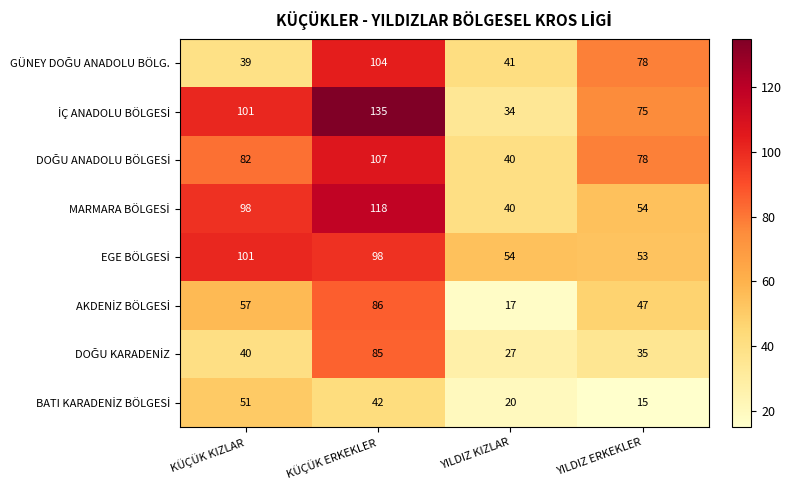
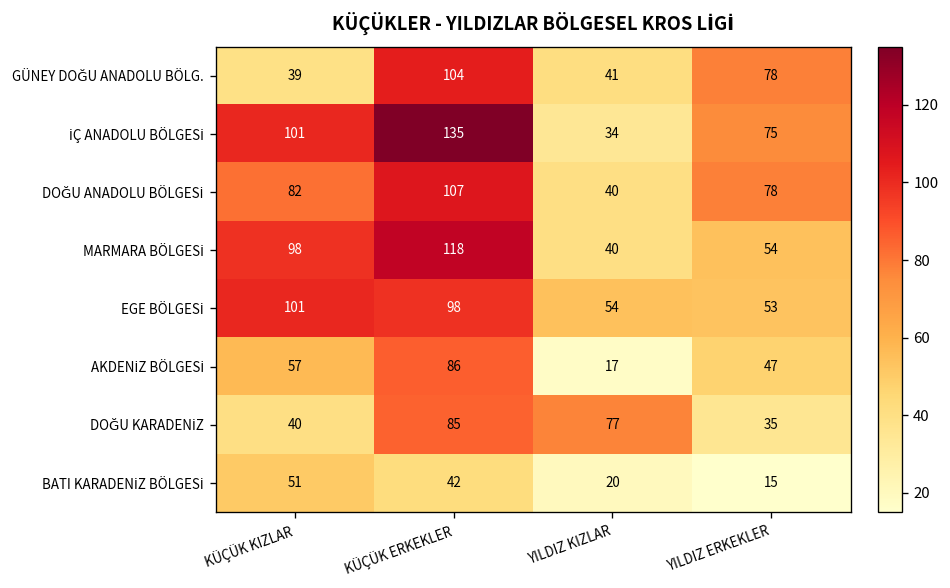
  {
    "GÜNEY DOĞU ANADOLU BÖLG.": {
      "KÜÇÜK KIZLAR": 39,
      "KÜÇÜK ERKEKLER": 104,
      "YILDIZ KIZLAR": 41,
      "YILDIZ ERKEKLER": 78
    },
    "İÇ ANADOLU BÖLGESİ": {
      "KÜÇÜK KIZLAR": 101,
      "KÜÇÜK ERKEKLER": 135,
      "YILDIZ KIZLAR": 34,
      "YILDIZ ERKEKLER": 75
    },
    "DOĞU ANADOLU BÖLGESİ": {
      "KÜÇÜK KIZLAR": 82,
      "KÜÇÜK ERKEKLER": 107,
      "YILDIZ KIZLAR": 40,
      "YILDIZ ERKEKLER": 78
    },
    "MARMARA BÖLGESİ": {
      "KÜÇÜK KIZLAR": 98,
      "KÜÇÜK ERKEKLER": 118,
      "YILDIZ KIZLAR": 40,
      "YILDIZ ERKEKLER": 54
    },
    "EGE BÖLGESİ": {
      "KÜÇÜK KIZLAR": 101,
      "KÜÇÜK ERKEKLER": 98,
      "YILDIZ KIZLAR": 54,
      "YILDIZ ERKEKLER": 53
    },
    "AKDENİZ BÖLGESİ": {
      "KÜÇÜK KIZLAR": 57,
      "KÜÇÜK ERKEKLER": 86,
      "YILDIZ KIZLAR": 17,
      "YILDIZ ERKEKLER": 47
    },
    "DOĞU KARADENİZ": {
      "KÜÇÜK KIZLAR": 40,
      "KÜÇÜK ERKEKLER": 85,
-     "YILDIZ KIZLAR": 27,
+     "YILDIZ KIZLAR": 77,
      "YILDIZ ERKEKLER": 35
    },
    "BATI KARADENİZ BÖLGESİ": {
      "KÜÇÜK KIZLAR": 51,
      "KÜÇÜK ERKEKLER": 42,
      "YILDIZ KIZLAR": 20,
      "YILDIZ ERKEKLER": 15
    }
  }
